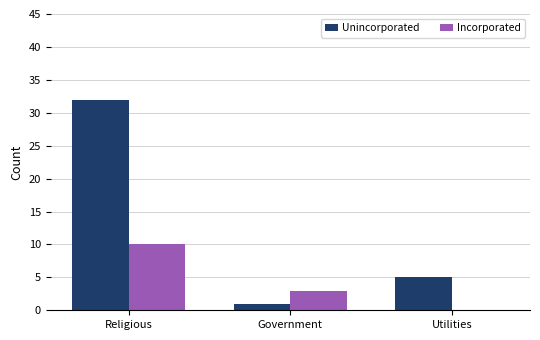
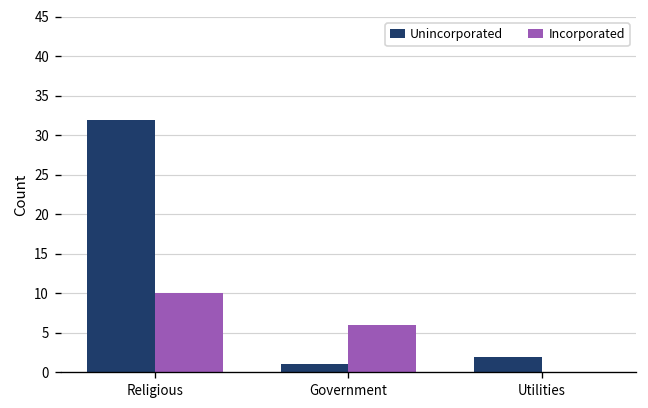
  {
    "Unincorporated": {
      "Religious": 32,
      "Government": 1,
-     "Utilities": 5
+     "Utilities": 2
    },
    "Incorporated": {
      "Religious": 10,
-     "Government": 3,
+     "Government": 6,
      "Utilities": 0
    }
  }
